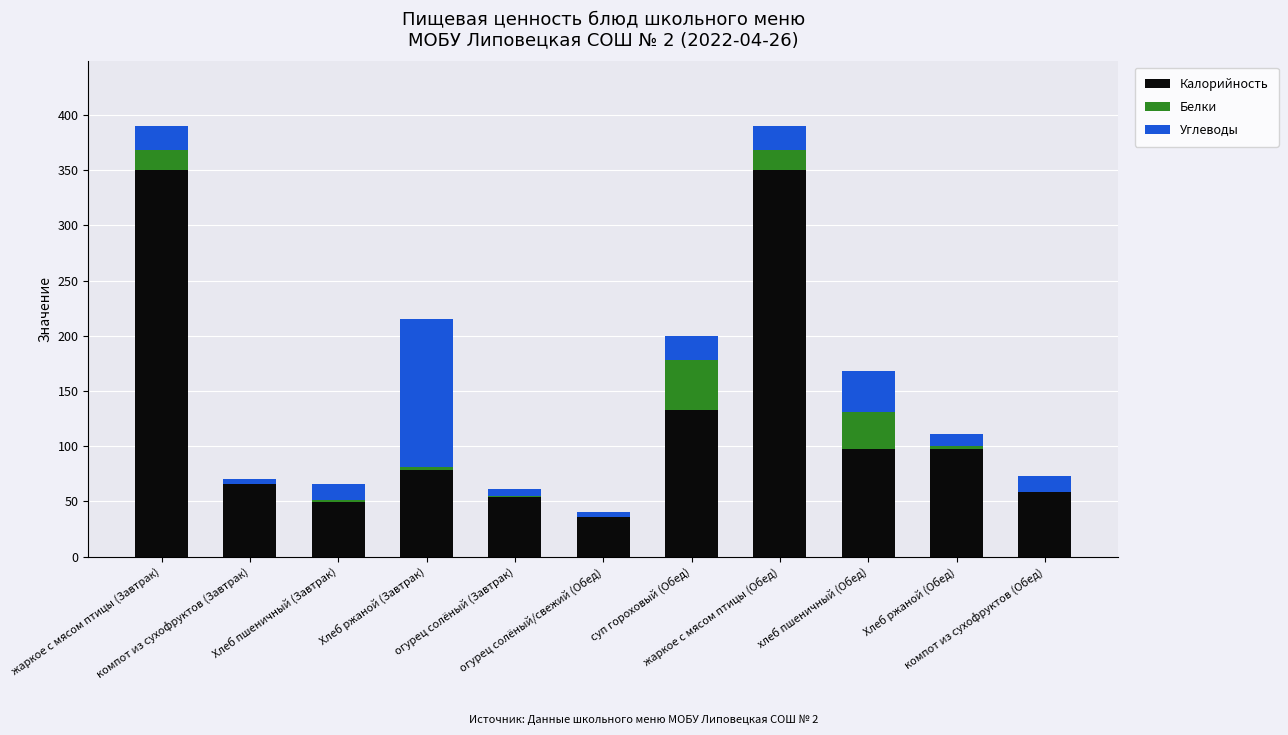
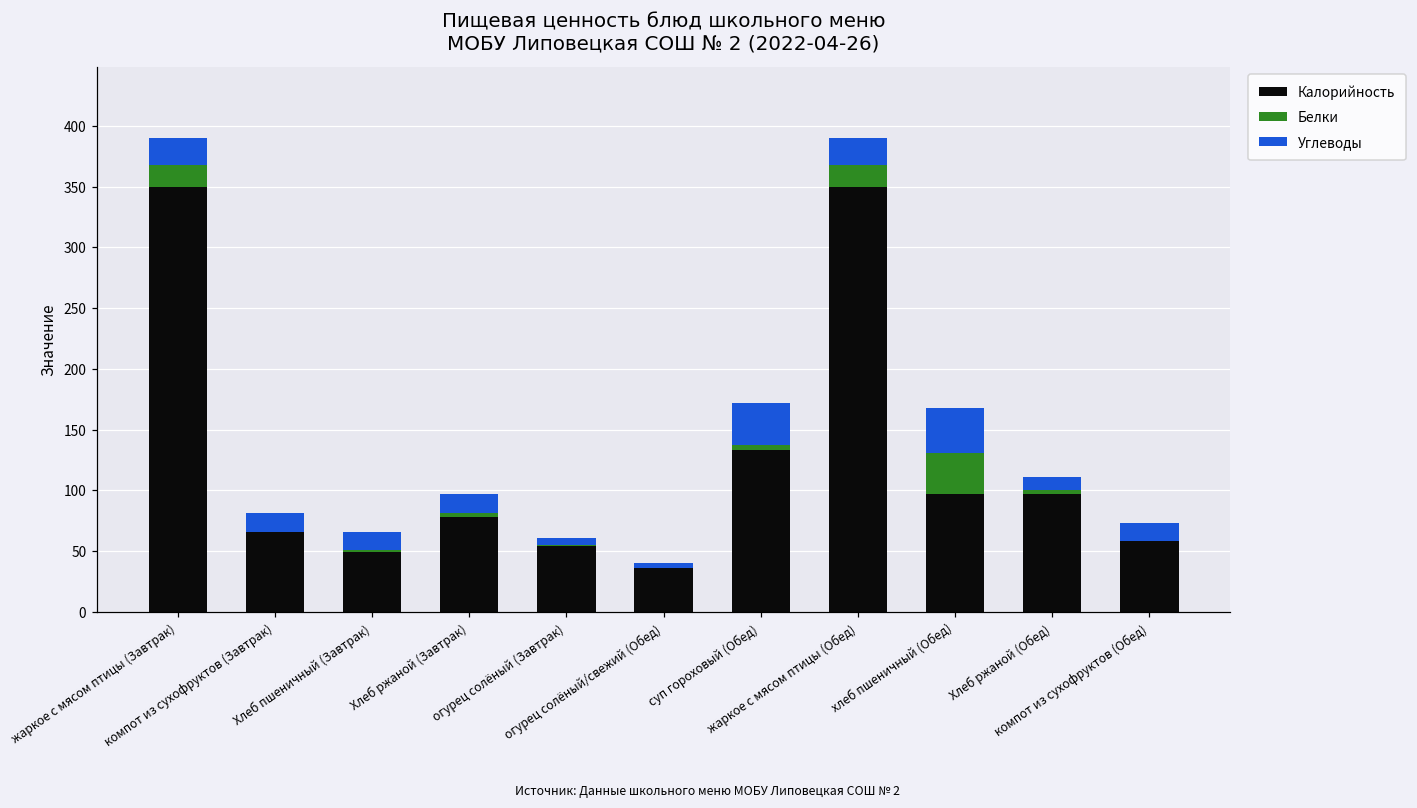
  {
    "Калорийность": {
      "жаркое с мясом птицы (Завтрак)": 350,
      "компот из сухофруктов (Завтрак)": 66,
      "Хлеб пшеничный (Завтрак)": 49,
      "Хлеб ржаной (Завтрак)": 78,
      "огурец солёный (Завтрак)": 54,
      "огурец солёный/свежий (Обед)": 36,
      "суп гороховый (Обед)": 133,
      "жаркое с мясом птицы (Обед)": 350,
      "хлеб пшеничный (Обед)": 97,
      "Хлеб ржаной (Обед)": 97,
      "компот из сухофруктов (Обед)": 58
    },
    "Белки": {
      "жаркое с мясом птицы (Завтрак)": 18,
      "компот из сухофруктов (Завтрак)": 0,
      "Хлеб ржаной (Завтрак)": 3,
      "огурец солёный/свежий (Обед)": 0,
-     "суп гороховый (Обед)": 45,
+     "суп гороховый (Обед)": 4,
      "жаркое с мясом птицы (Обед)": 18,
      "хлеб пшеничный (Обед)": 34,
      "Хлеб ржаной (Обед)": 3,
      "компот из сухофруктов (Обед)": 0
    },
    "Углеводы": {
      "жаркое с мясом птицы (Завтрак)": 22,
-     "компот из сухофруктов (Завтрак)": 4,
+     "компот из сухофруктов (Завтрак)": 15,
      "Хлеб пшеничный (Завтрак)": 15,
-     "Хлеб ржаной (Завтрак)": 134,
+     "Хлеб ржаной (Завтрак)": 16,
      "огурец солёный (Завтрак)": 6,
      "огурец солёный/свежий (Обед)": 4,
-     "суп гороховый (Обед)": 22,
+     "суп гороховый (Обед)": 35,
      "жаркое с мясом птицы (Обед)": 22,
      "хлеб пшеничный (Обед)": 37,
      "Хлеб ржаной (Обед)": 11,
      "компот из сухофруктов (Обед)": 15
    }
  }
